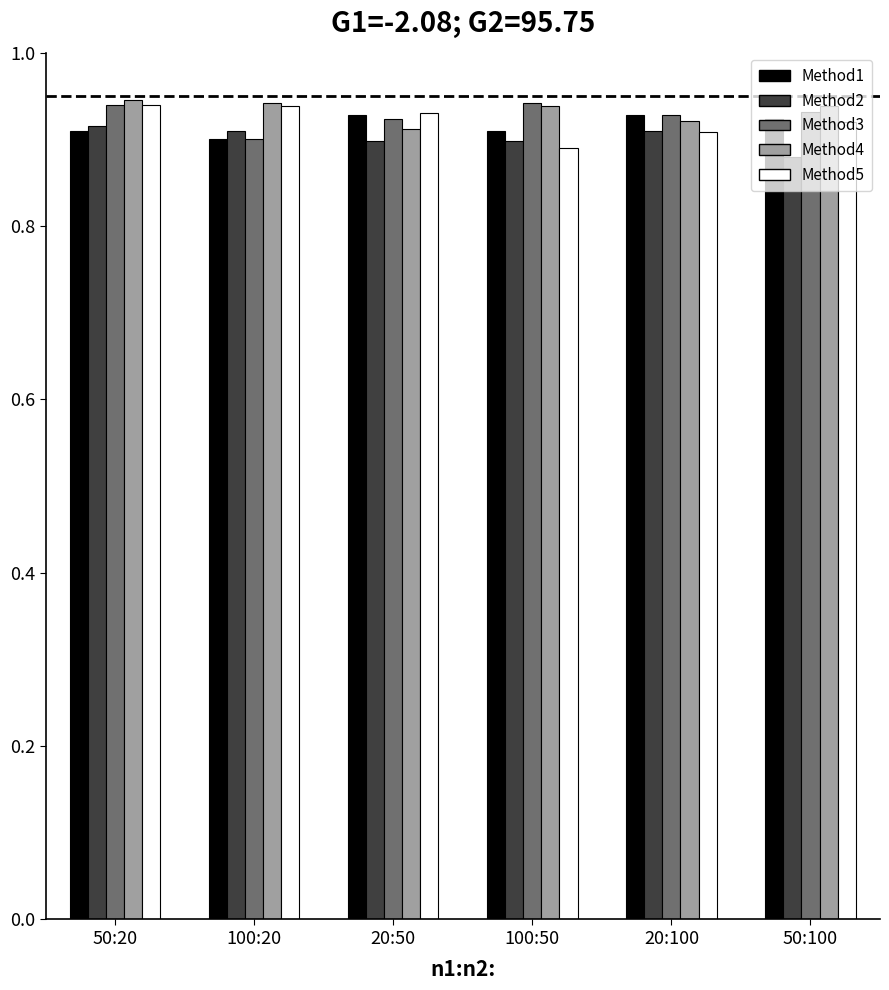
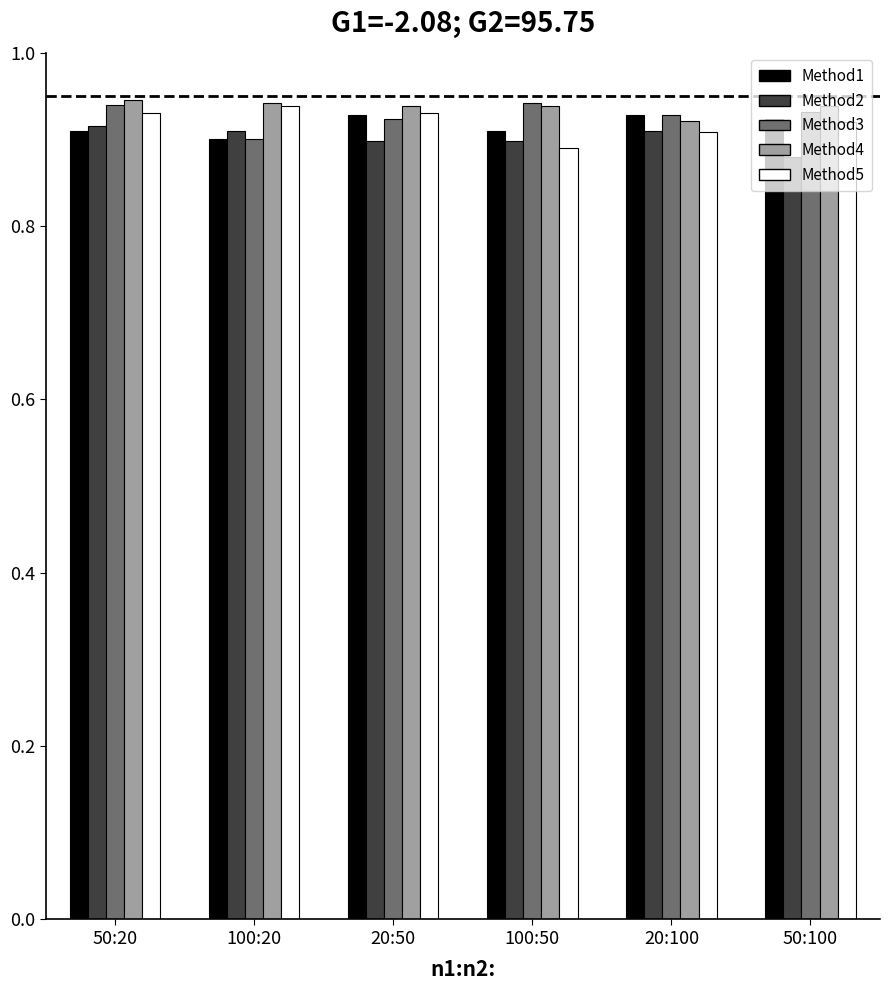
  {
    "Method1": {
      "50:20": 0.91,
      "100:20": 0.90,
      "20:50": 0.93,
      "100:50": 0.91,
      "20:100": 0.93
    },
    "Method2": {
      "50:20": 0.92,
      "100:20": 0.91,
      "20:50": 0.90,
      "100:50": 0.90,
      "20:100": 0.91
    },
    "Method3": {
      "50:20": 0.94,
      "100:20": 0.90,
      "20:50": 0.92,
      "100:50": 0.94,
      "20:100": 0.93
    },
    "Method4": {
      "50:20": 0.95,
      "100:20": 0.94,
-     "20:50": 0.91,
+     "20:50": 0.94,
      "100:50": 0.94,
      "20:100": 0.92
    },
    "Method5": {
-     "50:20": 0.94,
+     "50:20": 0.93,
      "100:20": 0.94,
      "20:50": 0.93,
      "100:50": 0.89,
      "20:100": 0.91
    }
  }
